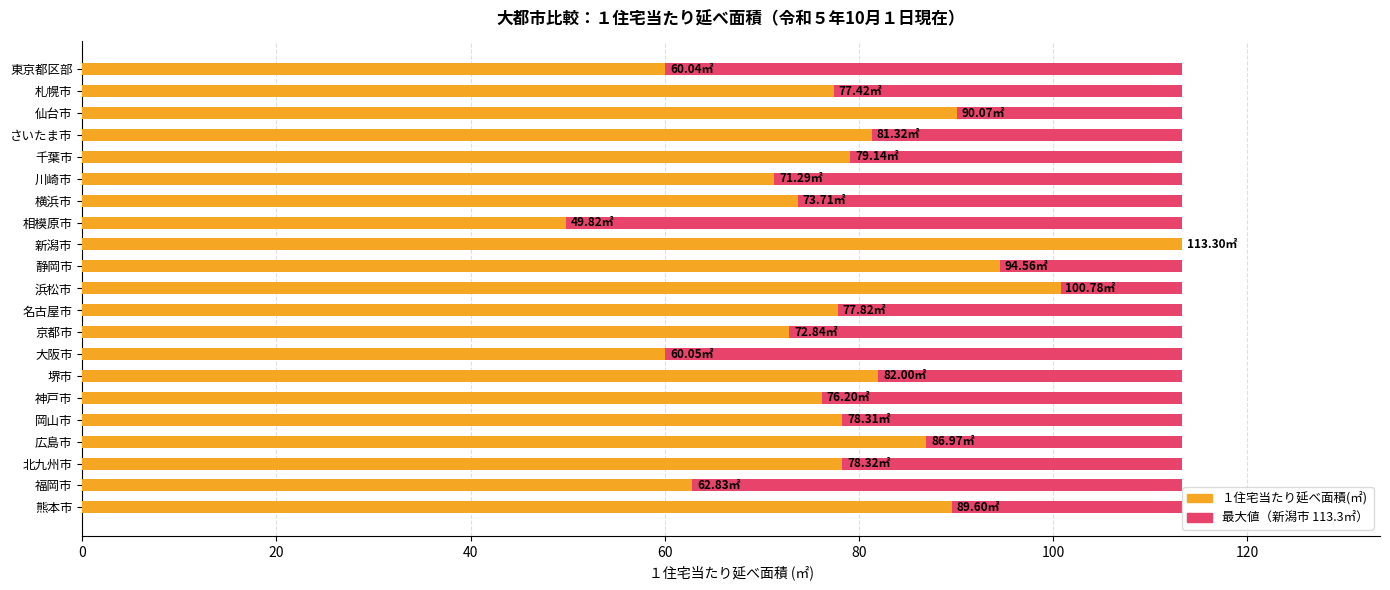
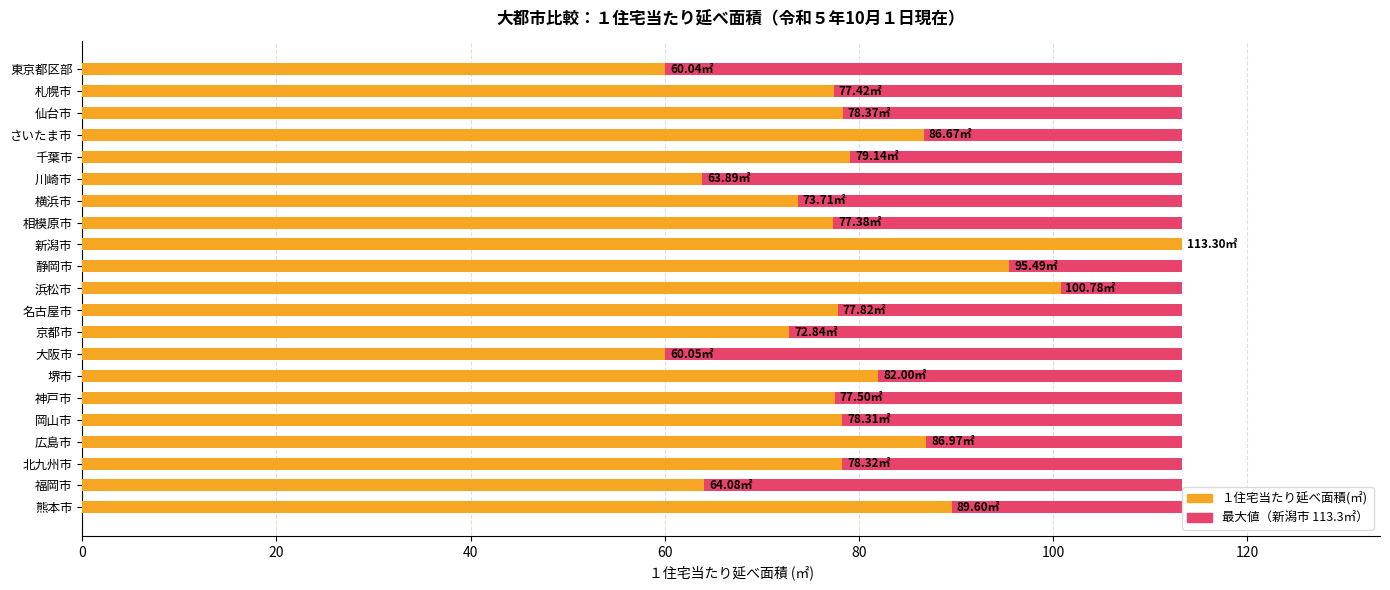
  {
    "１住宅当たり延べ面積(㎡)": {
-     "仙台市": "90.07㎡",
-     "さいたま市": "81.32㎡",
-     "川崎市": "71.29㎡",
-     "相模原市": "49.82㎡",
+     "仙台市": "78.37㎡",
+     "さいたま市": "86.67㎡",
+     "川崎市": "63.89㎡",
+     "相模原市": "77.38㎡",
      "新潟市": "113.30㎡",
-     "静岡市": "94.56㎡",
-     "神戸市": "76.20㎡",
-     "福岡市": "62.83㎡"
+     "静岡市": "95.49㎡",
+     "神戸市": "77.50㎡",
+     "福岡市": "64.08㎡"
    }
  }
